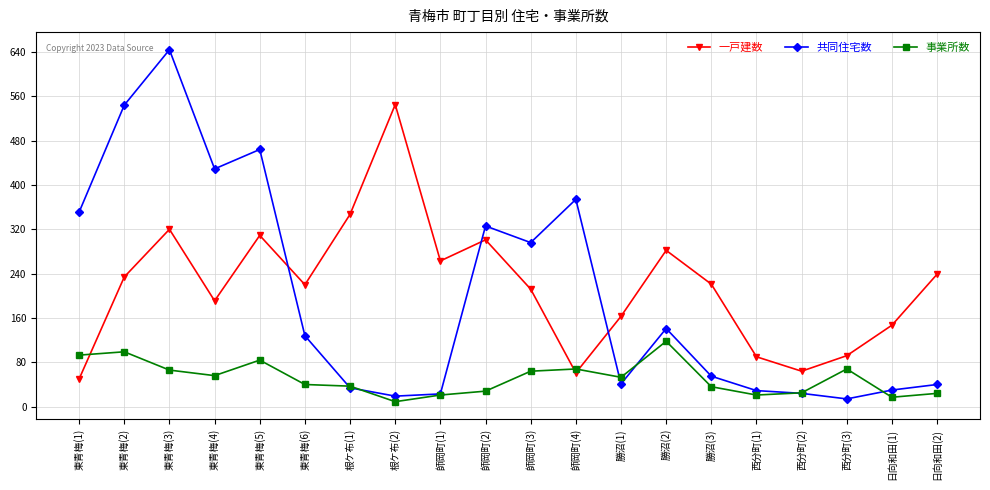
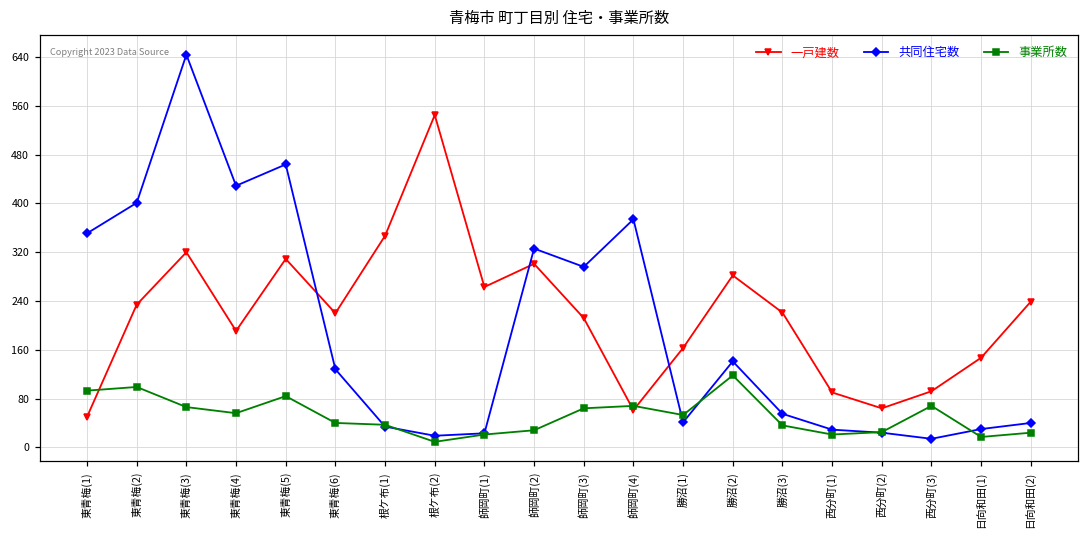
  {
    "一戸建数": {
      "東青梅(1)": 50,
      "東青梅(2)": 230,
      "東青梅(3)": 320,
      "東青梅(4)": 190,
      "東青梅(5)": 310,
      "東青梅(6)": 220,
      "根ケ布(1)": 350,
      "根ケ布(2)": 550,
      "師岡町(1)": 260,
      "師岡町(2)": 300,
      "師岡町(3)": 210,
      "師岡町(4)": 60,
      "勝沼(1)": 160,
      "勝沼(2)": 280,
      "勝沼(3)": 220,
      "西分町(1)": 90,
      "西分町(2)": 60,
      "西分町(3)": 90,
      "日向和田(1)": 150,
      "日向和田(2)": 240
    },
    "共同住宅数": {
      "東青梅(1)": 350,
-     "東青梅(2)": 540,
+     "東青梅(2)": 400,
      "東青梅(4)": 430,
      "東青梅(5)": 460,
      "東青梅(6)": 130,
      "根ケ布(2)": 20,
      "師岡町(2)": 330,
      "師岡町(3)": 300,
      "師岡町(4)": 370,
      "勝沼(1)": 40,
      "勝沼(2)": 140,
      "勝沼(3)": 60,
      "西分町(1)": 30,
      "西分町(3)": 10,
      "日向和田(1)": 30,
      "日向和田(2)": 40
    },
    "事業所数": {
      "東青梅(1)": 90,
      "東青梅(2)": 100,
      "東青梅(3)": 70,
      "東青梅(4)": 60,
      "東青梅(5)": 80,
      "東青梅(6)": 40,
      "根ケ布(2)": 10,
      "師岡町(2)": 30,
      "師岡町(3)": 60,
      "師岡町(4)": 70,
      "勝沼(1)": 50,
      "勝沼(2)": 120,
      "勝沼(3)": 40,
      "西分町(1)": 20,
      "西分町(3)": 70,
      "日向和田(1)": 20,
      "日向和田(2)": 20
    }
  }
